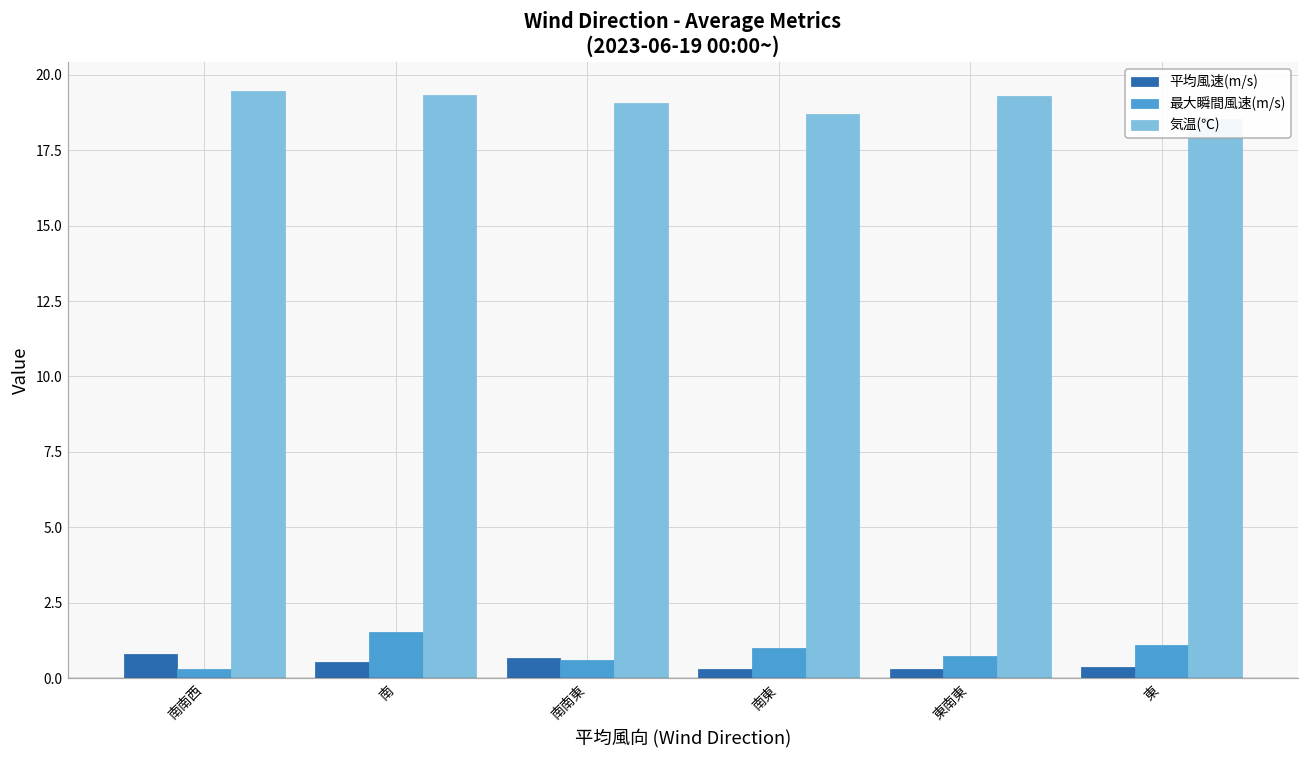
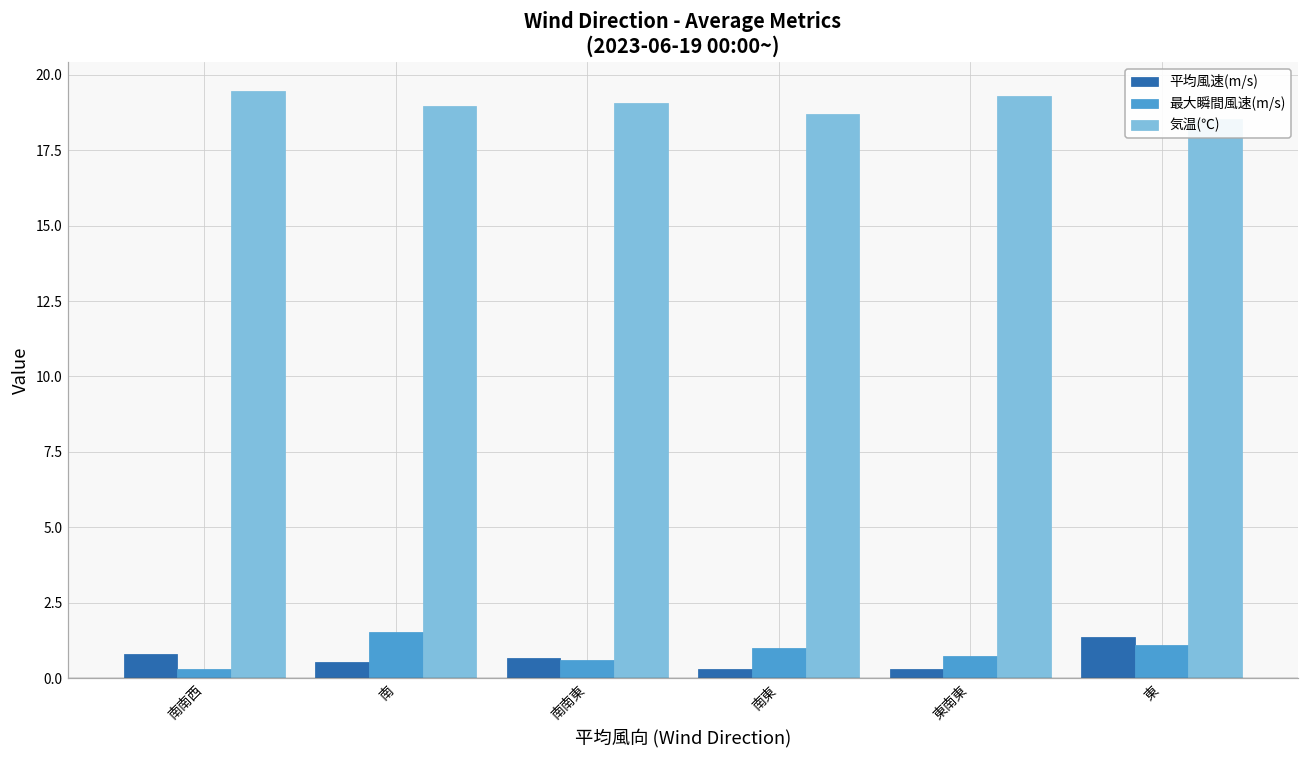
  {
    "平均風速(m/s)": {
      "南南西": 0.8,
      "南": 0.6,
      "南南東": 0.7,
      "南東": 0.3,
      "東南東": 0.3,
-     "東": 0.4
+     "東": 1.4
    },
    "最大瞬間風速(m/s)": {
      "南南西": 0.3,
      "南": 1.5,
      "南南東": 0.6,
      "南東": 1.0,
      "東南東": 0.8,
      "東": 1.1
    },
    "気温(℃)": {
      "南南西": 19.5,
-     "南": 19.3,
+     "南": 19.0,
      "南南東": 19.1,
      "南東": 18.7,
      "東南東": 19.3
    }
  }
